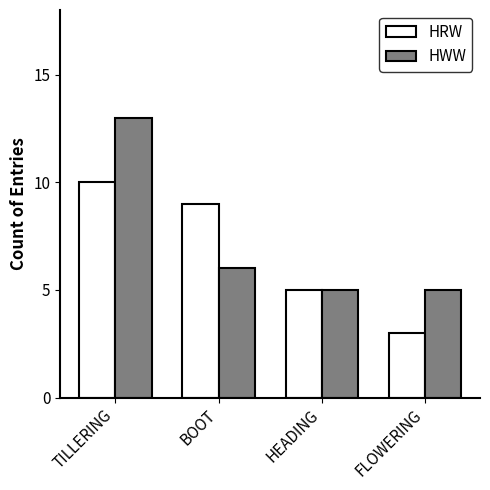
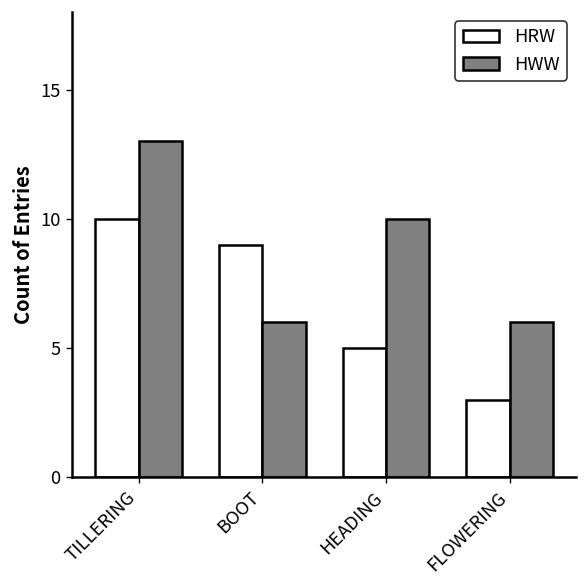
  {
    "HRW": {
      "TILLERING": 10,
      "BOOT": 9,
      "HEADING": 5,
      "FLOWERING": 3
    },
    "HWW": {
      "TILLERING": 13,
      "BOOT": 6,
-     "HEADING": 5,
-     "FLOWERING": 5
+     "HEADING": 10,
+     "FLOWERING": 6
    }
  }
